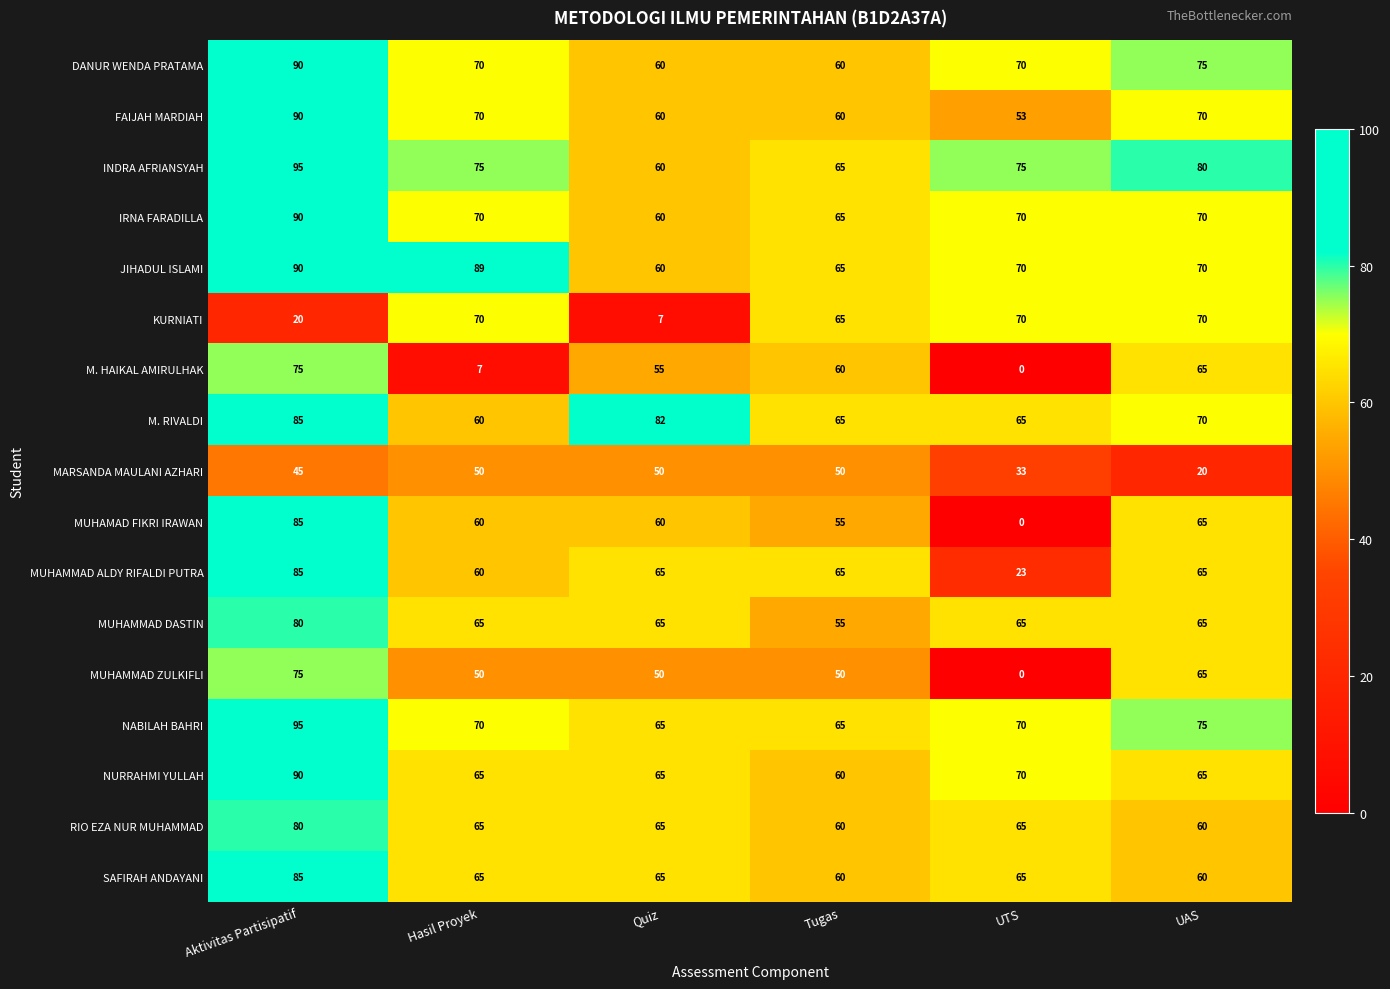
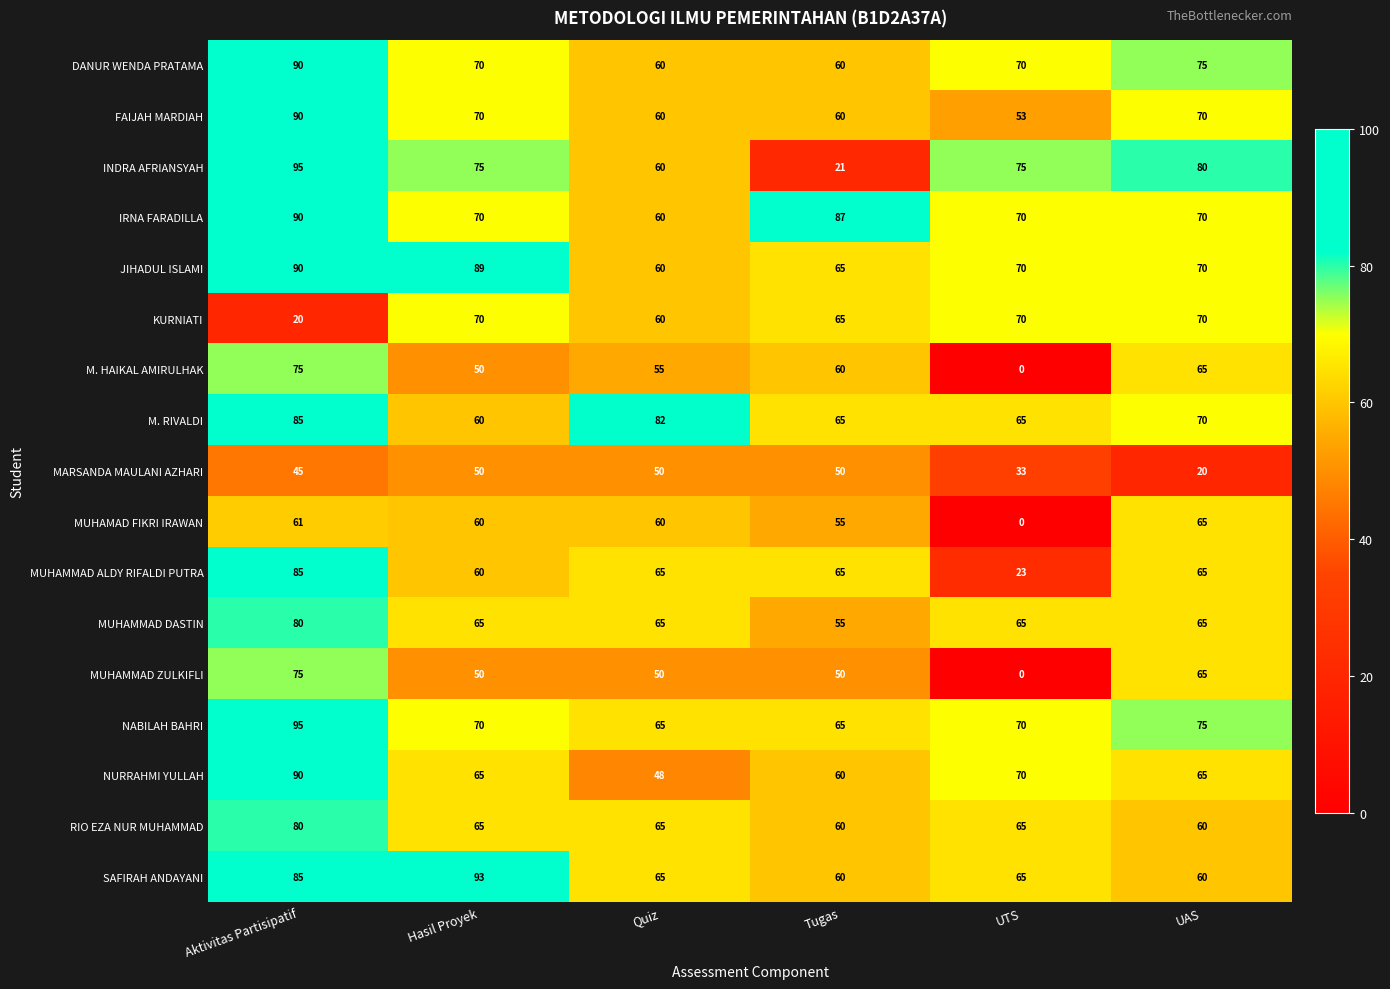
  {
    "DANUR WENDA PRATAMA": {
      "Aktivitas Partisipatif": 90,
      "Hasil Proyek": 70,
      "Quiz": 60,
      "Tugas": 60,
      "UTS": 70,
      "UAS": 75
    },
    "FAIJAH MARDIAH": {
      "Aktivitas Partisipatif": 90,
      "Hasil Proyek": 70,
      "Quiz": 60,
      "Tugas": 60,
      "UTS": 53,
      "UAS": 70
    },
    "INDRA AFRIANSYAH": {
      "Aktivitas Partisipatif": 95,
      "Hasil Proyek": 75,
      "Quiz": 60,
-     "Tugas": 65,
+     "Tugas": 21,
      "UTS": 75,
      "UAS": 80
    },
    "IRNA FARADILLA": {
      "Aktivitas Partisipatif": 90,
      "Hasil Proyek": 70,
      "Quiz": 60,
-     "Tugas": 65,
+     "Tugas": 87,
      "UTS": 70,
      "UAS": 70
    },
    "JIHADUL ISLAMI": {
      "Aktivitas Partisipatif": 90,
      "Hasil Proyek": 89,
      "Quiz": 60,
      "Tugas": 65,
      "UTS": 70,
      "UAS": 70
    },
    "KURNIATI": {
      "Aktivitas Partisipatif": 20,
      "Hasil Proyek": 70,
-     "Quiz": 7,
+     "Quiz": 60,
      "Tugas": 65,
      "UTS": 70,
      "UAS": 70
    },
    "M. HAIKAL AMIRULHAK": {
      "Aktivitas Partisipatif": 75,
-     "Hasil Proyek": 7,
+     "Hasil Proyek": 50,
      "Quiz": 55,
      "Tugas": 60,
      "UTS": 0,
      "UAS": 65
    },
    "M. RIVALDI": {
      "Aktivitas Partisipatif": 85,
      "Hasil Proyek": 60,
      "Quiz": 82,
      "Tugas": 65,
      "UTS": 65,
      "UAS": 70
    },
    "MARSANDA MAULANI AZHARI": {
      "Aktivitas Partisipatif": 45,
      "Hasil Proyek": 50,
      "Quiz": 50,
      "Tugas": 50,
      "UTS": 33,
      "UAS": 20
    },
    "MUHAMAD FIKRI IRAWAN": {
-     "Aktivitas Partisipatif": 85,
+     "Aktivitas Partisipatif": 61,
      "Hasil Proyek": 60,
      "Quiz": 60,
      "Tugas": 55,
      "UTS": 0,
      "UAS": 65
    },
    "MUHAMMAD ALDY RIFALDI PUTRA": {
      "Aktivitas Partisipatif": 85,
      "Hasil Proyek": 60,
      "Quiz": 65,
      "Tugas": 65,
      "UTS": 23,
      "UAS": 65
    },
    "MUHAMMAD DASTIN": {
      "Aktivitas Partisipatif": 80,
      "Hasil Proyek": 65,
      "Quiz": 65,
      "Tugas": 55,
      "UTS": 65,
      "UAS": 65
    },
    "MUHAMMAD ZULKIFLI": {
      "Aktivitas Partisipatif": 75,
      "Hasil Proyek": 50,
      "Quiz": 50,
      "Tugas": 50,
      "UTS": 0,
      "UAS": 65
    },
    "NABILAH BAHRI": {
      "Aktivitas Partisipatif": 95,
      "Hasil Proyek": 70,
      "Quiz": 65,
      "Tugas": 65,
      "UTS": 70,
      "UAS": 75
    },
    "NURRAHMI YULLAH": {
      "Aktivitas Partisipatif": 90,
      "Hasil Proyek": 65,
-     "Quiz": 65,
+     "Quiz": 48,
      "Tugas": 60,
      "UTS": 70,
      "UAS": 65
    },
    "RIO EZA NUR MUHAMMAD": {
      "Aktivitas Partisipatif": 80,
      "Hasil Proyek": 65,
      "Quiz": 65,
      "Tugas": 60,
      "UTS": 65,
      "UAS": 60
    },
    "SAFIRAH ANDAYANI": {
      "Aktivitas Partisipatif": 85,
-     "Hasil Proyek": 65,
+     "Hasil Proyek": 93,
      "Quiz": 65,
      "Tugas": 60,
      "UTS": 65,
      "UAS": 60
    }
  }
